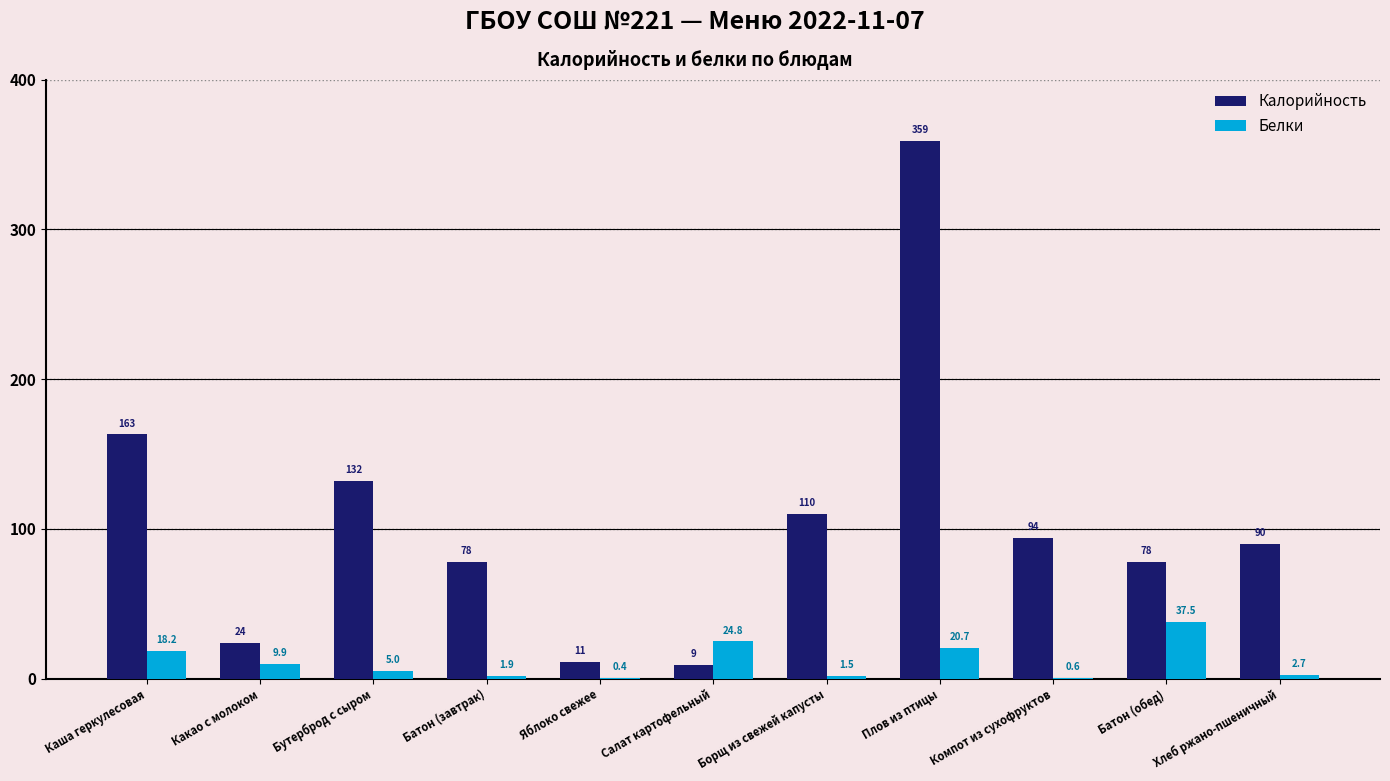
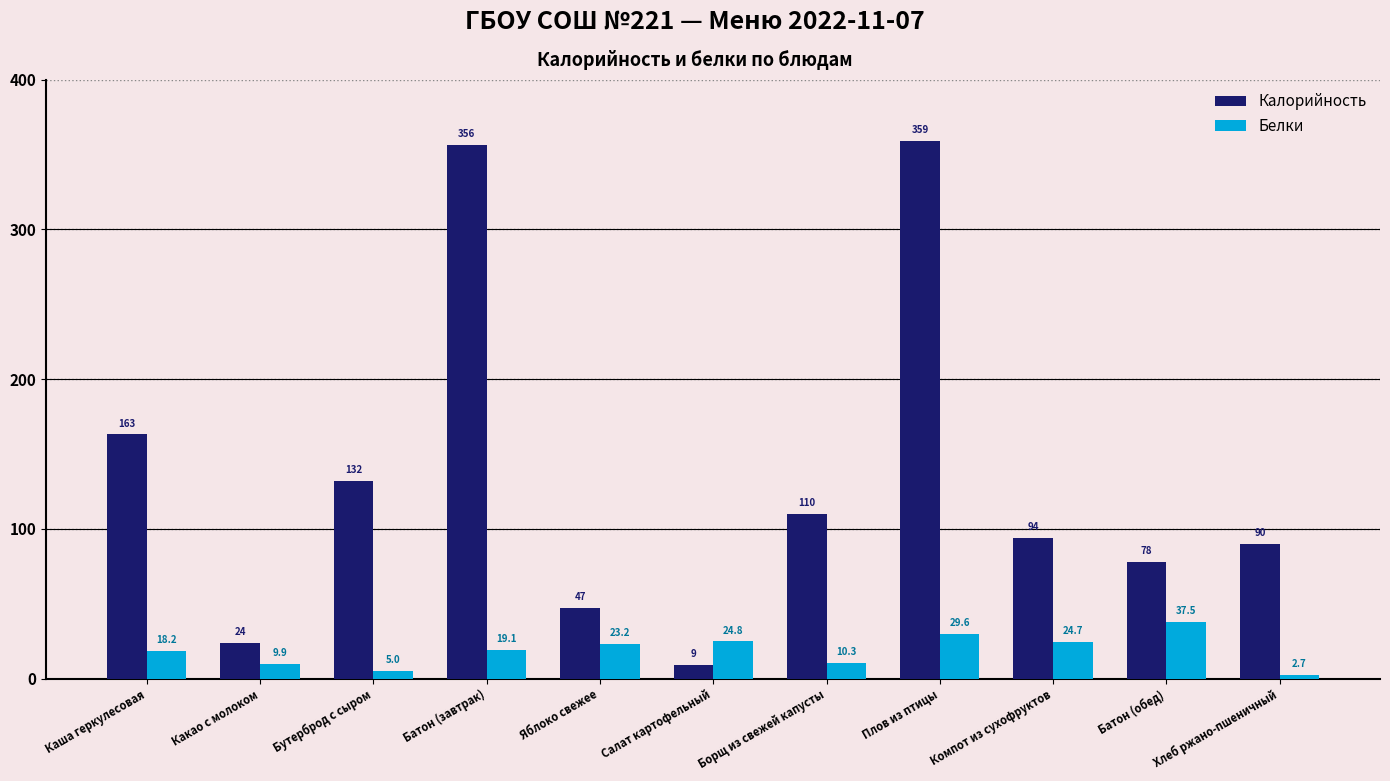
  {
    "Калорийность": {
      "Каша геркулесовая": 163,
      "Какао с молоком": 24,
      "Бутерброд с сыром": 132,
-     "Батон (завтрак)": 78,
-     "Яблоко свежее": 11,
+     "Батон (завтрак)": 356,
+     "Яблоко свежее": 47,
      "Салат картофельный": 9,
      "Борщ из свежей капусты": 110,
      "Плов из птицы": 359,
      "Компот из сухофруктов": 94,
      "Батон (обед)": 78,
      "Хлеб ржано-пшеничный": 90
    },
    "Белки": {
      "Каша геркулесовая": 18.2,
      "Какао с молоком": 9.9,
      "Бутерброд с сыром": 5.0,
-     "Батон (завтрак)": 1.9,
-     "Яблоко свежее": 0.4,
+     "Батон (завтрак)": 19.1,
+     "Яблоко свежее": 23.2,
      "Салат картофельный": 24.8,
-     "Борщ из свежей капусты": 1.5,
-     "Плов из птицы": 20.7,
-     "Компот из сухофруктов": 0.6,
+     "Борщ из свежей капусты": 10.3,
+     "Плов из птицы": 29.6,
+     "Компот из сухофруктов": 24.7,
      "Батон (обед)": 37.5,
      "Хлеб ржано-пшеничный": 2.7
    }
  }
